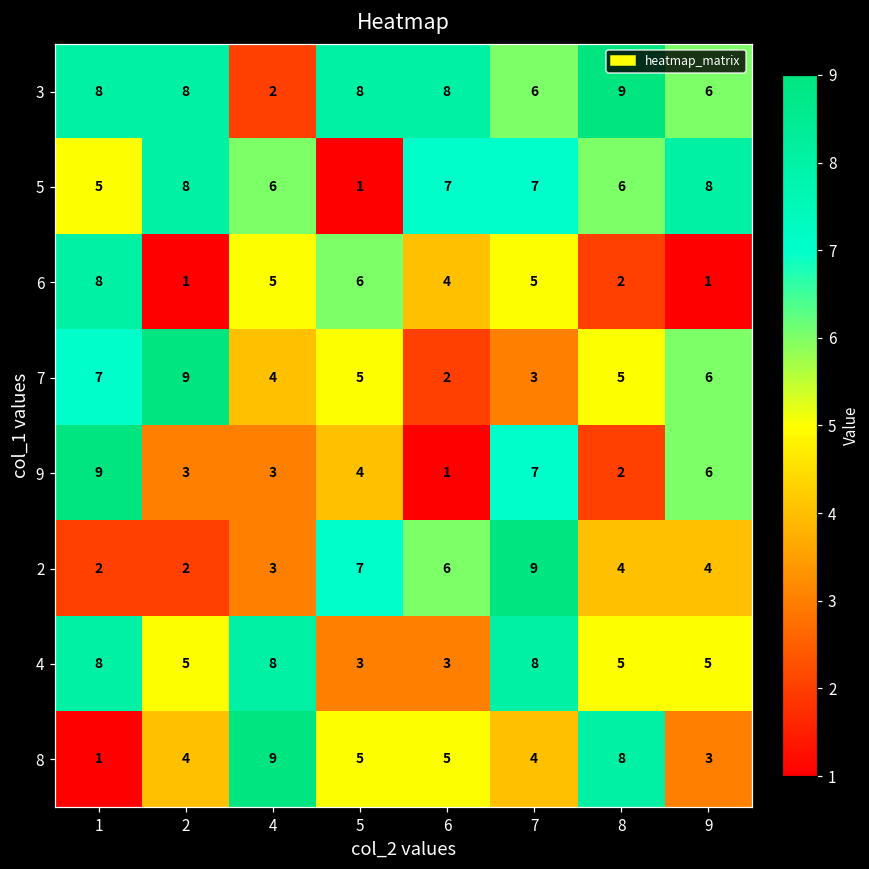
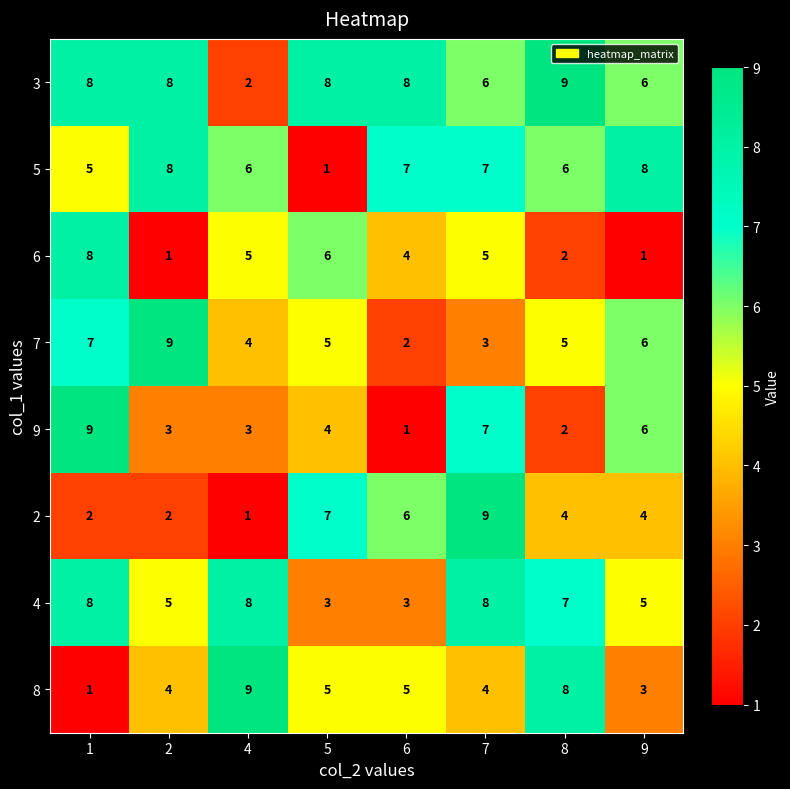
  {
    "3": {
      "1": 8,
      "2": 8,
      "4": 2,
      "5": 8,
      "6": 8,
      "7": 6,
      "8": 9,
      "9": 6
    },
    "5": {
      "1": 5,
      "2": 8,
      "4": 6,
      "5": 1,
      "6": 7,
      "7": 7,
      "8": 6,
      "9": 8
    },
    "6": {
      "1": 8,
      "2": 1,
      "4": 5,
      "5": 6,
      "6": 4,
      "7": 5,
      "8": 2,
      "9": 1
    },
    "7": {
      "1": 7,
      "2": 9,
      "4": 4,
      "5": 5,
      "6": 2,
      "7": 3,
      "8": 5,
      "9": 6
    },
    "9": {
      "1": 9,
      "2": 3,
      "4": 3,
      "5": 4,
      "6": 1,
      "7": 7,
      "8": 2,
      "9": 6
    },
    "2": {
      "1": 2,
      "2": 2,
-     "4": 3,
+     "4": 1,
      "5": 7,
      "6": 6,
      "7": 9,
      "8": 4,
      "9": 4
    },
    "4": {
      "1": 8,
      "2": 5,
      "4": 8,
      "5": 3,
      "6": 3,
      "7": 8,
-     "8": 5,
+     "8": 7,
      "9": 5
    },
    "8": {
      "1": 1,
      "2": 4,
      "4": 9,
      "5": 5,
      "6": 5,
      "7": 4,
      "8": 8,
      "9": 3
    }
  }
